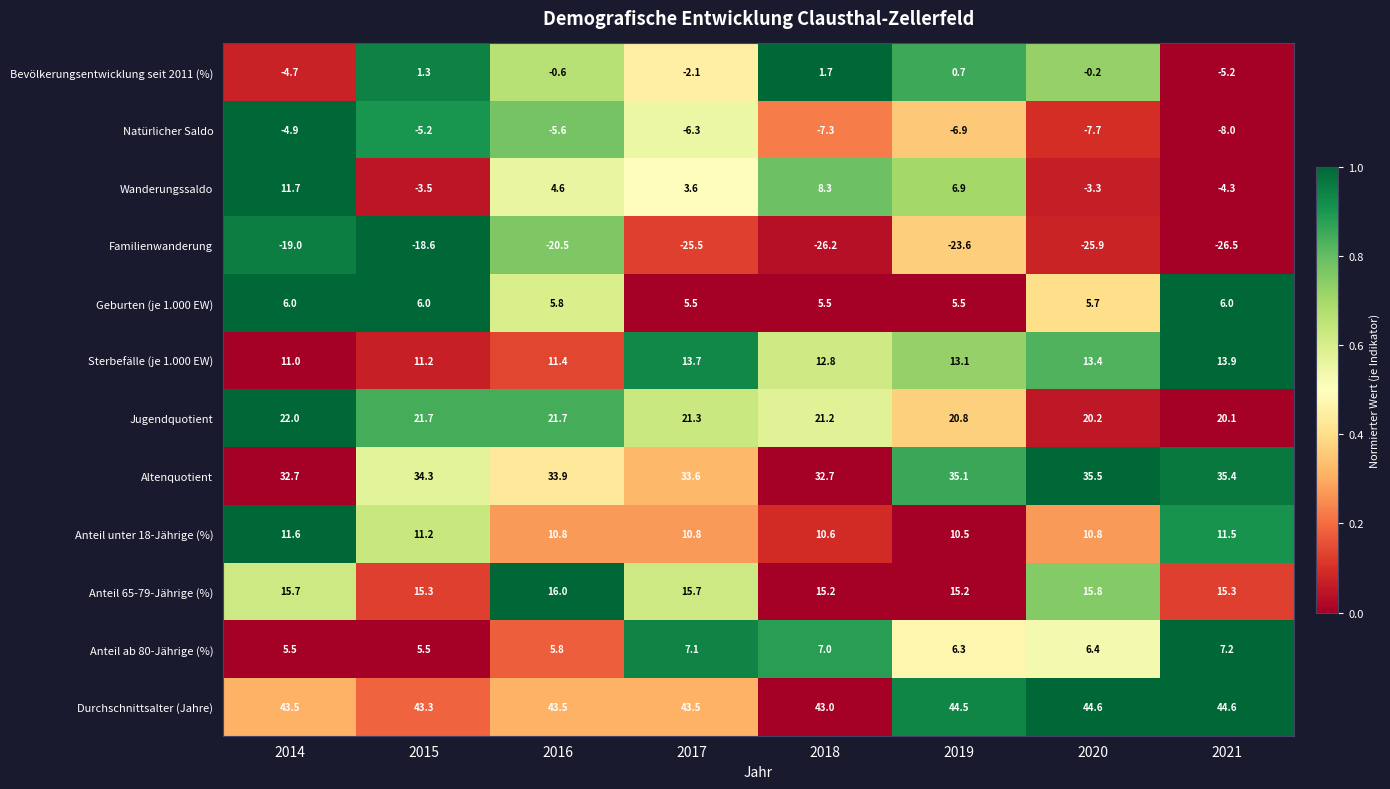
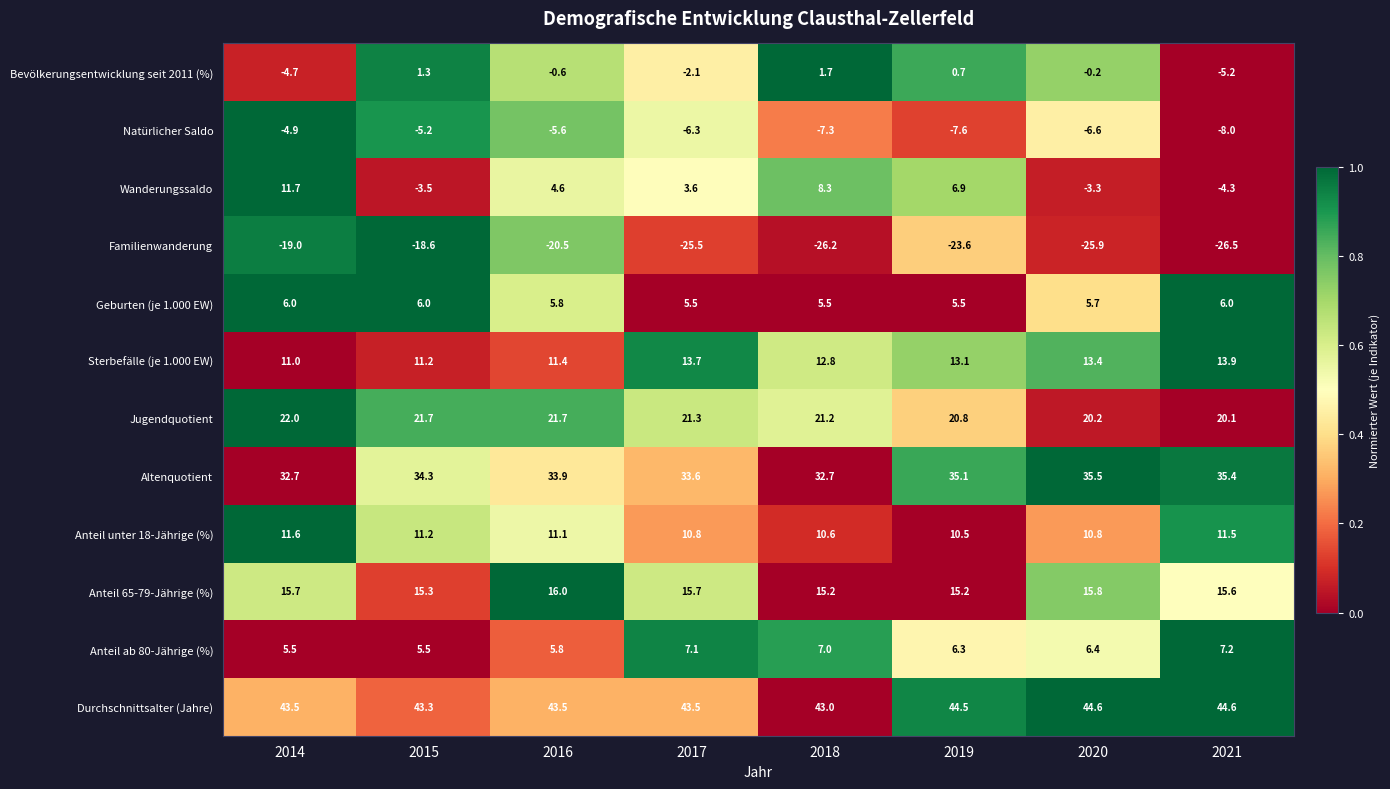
  {
    "Bevölkerungsentwicklung seit 2011 (%)": {
      "2014": -4.7,
      "2015": 1.3,
      "2016": -0.6,
      "2017": -2.1,
      "2018": 1.7,
      "2019": 0.7,
      "2020": -0.2,
      "2021": -5.2
    },
    "Natürlicher Saldo": {
      "2014": -4.9,
      "2015": -5.2,
      "2016": -5.6,
      "2017": -6.3,
      "2018": -7.3,
-     "2019": -6.9,
-     "2020": -7.7,
+     "2019": -7.6,
+     "2020": -6.6,
      "2021": -8.0
    },
    "Wanderungssaldo": {
      "2014": 11.7,
      "2015": -3.5,
      "2016": 4.6,
      "2017": 3.6,
      "2018": 8.3,
      "2019": 6.9,
      "2020": -3.3,
      "2021": -4.3
    },
    "Familienwanderung": {
      "2014": -19.0,
      "2015": -18.6,
      "2016": -20.5,
      "2017": -25.5,
      "2018": -26.2,
      "2019": -23.6,
      "2020": -25.9,
      "2021": -26.5
    },
    "Geburten (je 1.000 EW)": {
      "2014": 6.0,
      "2015": 6.0,
      "2016": 5.8,
      "2017": 5.5,
      "2018": 5.5,
      "2019": 5.5,
      "2020": 5.7,
      "2021": 6.0
    },
    "Sterbefälle (je 1.000 EW)": {
      "2014": 11.0,
      "2015": 11.2,
      "2016": 11.4,
      "2017": 13.7,
      "2018": 12.8,
      "2019": 13.1,
      "2020": 13.4,
      "2021": 13.9
    },
    "Jugendquotient": {
      "2014": 22.0,
      "2015": 21.7,
      "2016": 21.7,
      "2017": 21.3,
      "2018": 21.2,
      "2019": 20.8,
      "2020": 20.2,
      "2021": 20.1
    },
    "Altenquotient": {
      "2014": 32.7,
      "2015": 34.3,
      "2016": 33.9,
      "2017": 33.6,
      "2018": 32.7,
      "2019": 35.1,
      "2020": 35.5,
      "2021": 35.4
    },
    "Anteil unter 18-Jährige (%)": {
      "2014": 11.6,
      "2015": 11.2,
-     "2016": 10.8,
+     "2016": 11.1,
      "2017": 10.8,
      "2018": 10.6,
      "2019": 10.5,
      "2020": 10.8,
      "2021": 11.5
    },
    "Anteil 65-79-Jährige (%)": {
      "2014": 15.7,
      "2015": 15.3,
      "2016": 16.0,
      "2017": 15.7,
      "2018": 15.2,
      "2019": 15.2,
      "2020": 15.8,
-     "2021": 15.3
+     "2021": 15.6
    },
    "Anteil ab 80-Jährige (%)": {
      "2014": 5.5,
      "2015": 5.5,
      "2016": 5.8,
      "2017": 7.1,
      "2018": 7.0,
      "2019": 6.3,
      "2020": 6.4,
      "2021": 7.2
    },
    "Durchschnittsalter (Jahre)": {
      "2014": 43.5,
      "2015": 43.3,
      "2016": 43.5,
      "2017": 43.5,
      "2018": 43.0,
      "2019": 44.5,
      "2020": 44.6,
      "2021": 44.6
    }
  }
